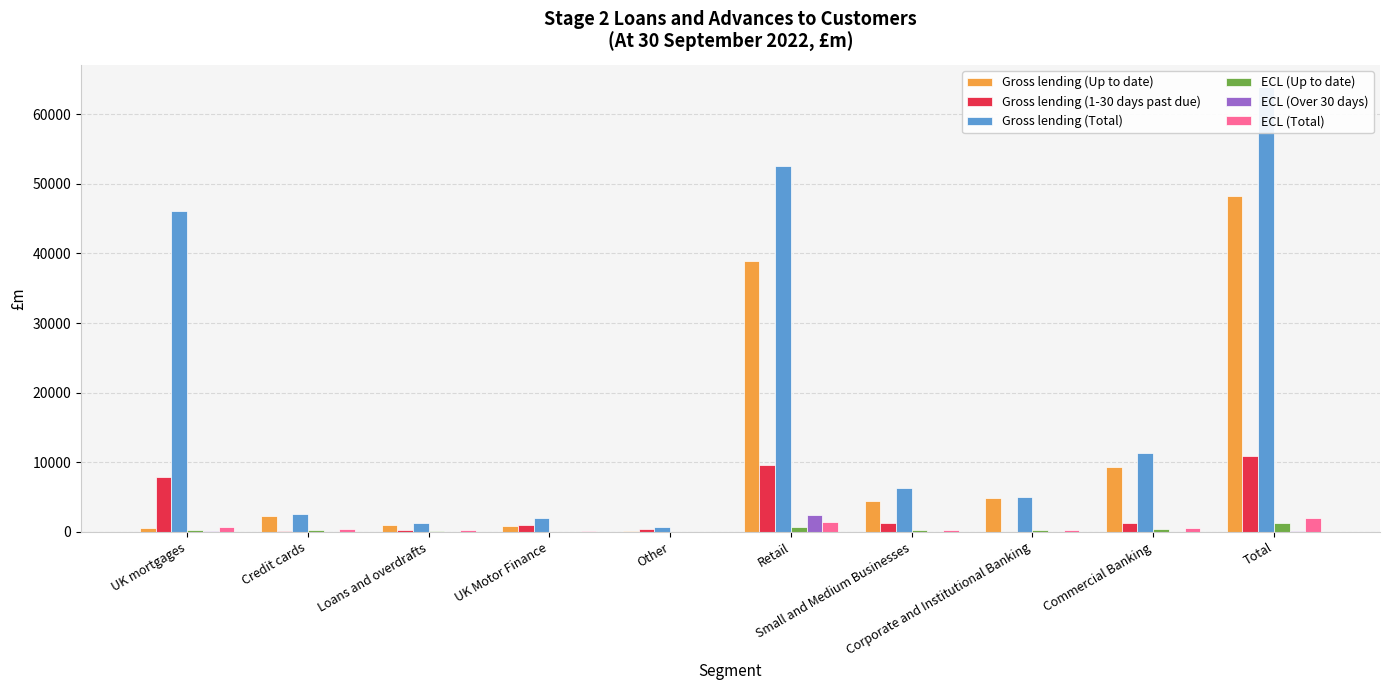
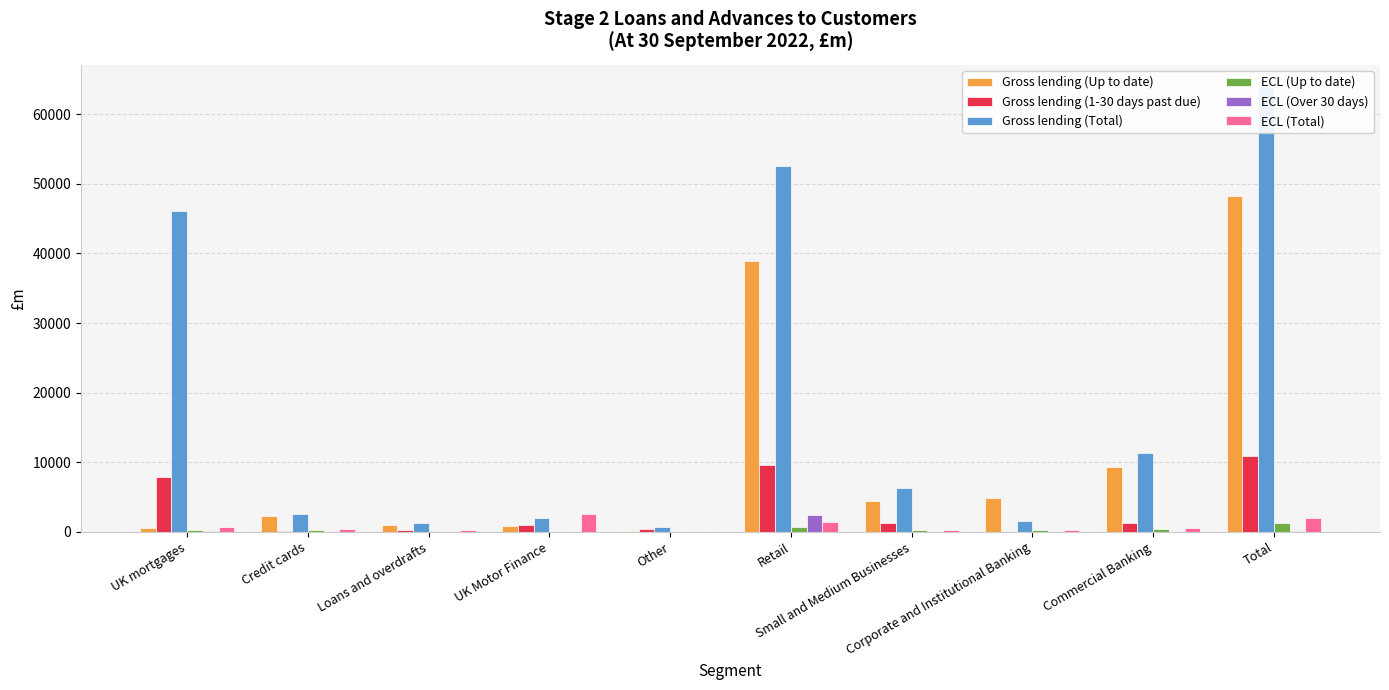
  {
    "Gross lending (Up to date)": {
      "UK mortgages": 1000,
      "Credit cards": 2000,
      "Loans and overdrafts": 1000,
      "UK Motor Finance": 1000,
      "Retail": 39000,
      "Small and Medium Businesses": 4000,
      "Corporate and Institutional Banking": 5000,
      "Commercial Banking": 9000,
      "Total": 48000
    },
    "Gross lending (1-30 days past due)": {
      "UK mortgages": 8000,
      "UK Motor Finance": 1000,
      "Other": 0,
      "Retail": 10000,
      "Small and Medium Businesses": 1000,
      "Commercial Banking": 1000,
      "Total": 11000
    },
    "Gross lending (Total)": {
      "UK mortgages": 46000,
      "Credit cards": 3000,
      "Loans and overdrafts": 1000,
      "UK Motor Finance": 2000,
      "Other": 1000,
      "Retail": 53000,
      "Small and Medium Businesses": 6000,
-     "Corporate and Institutional Banking": 5000,
+     "Corporate and Institutional Banking": 2000,
      "Commercial Banking": 11000
    },
    "ECL (Up to date)": {
      "Retail": 1000,
      "Commercial Banking": 0,
      "Total": 1000
    },
    "ECL (Over 30 days)": {
      "Retail": 2000
    },
    "ECL (Total)": {
      "UK mortgages": 1000,
      "Credit cards": 0,
-     "UK Motor Finance": 0,
+     "UK Motor Finance": 3000,
      "Retail": 1000,
      "Commercial Banking": 1000,
      "Total": 2000
    }
  }
